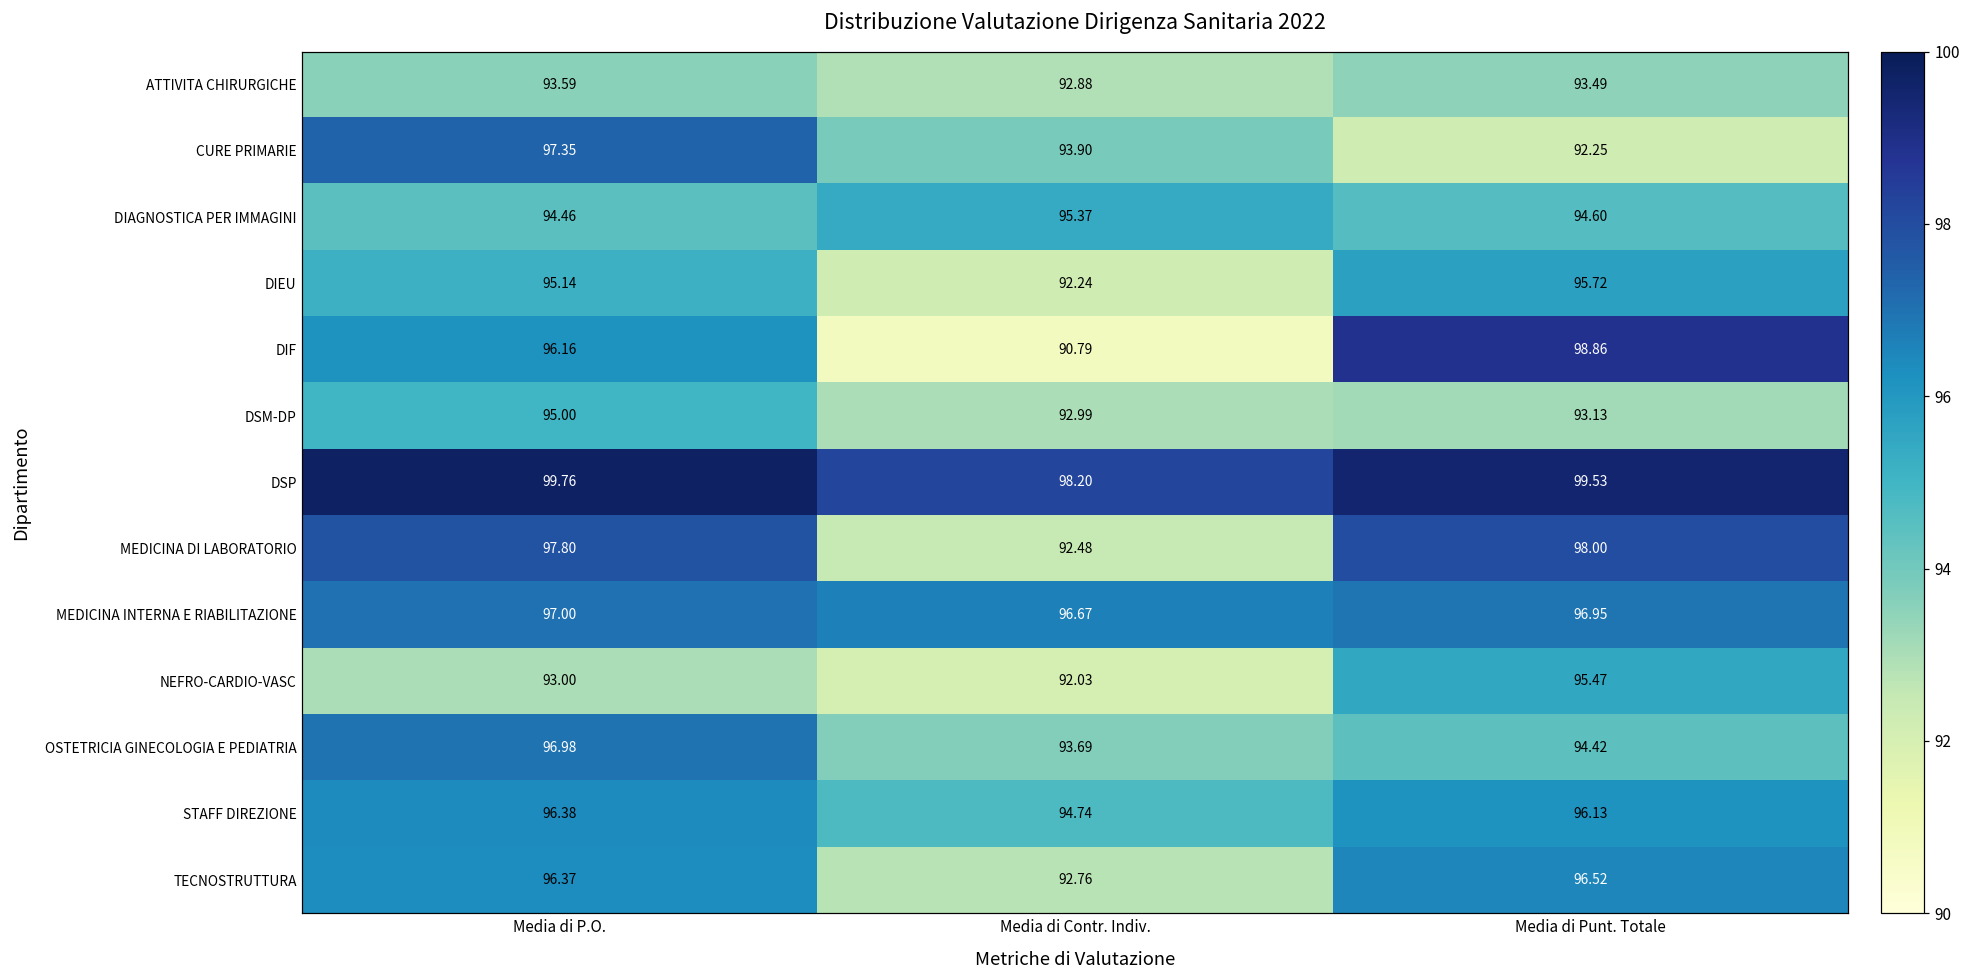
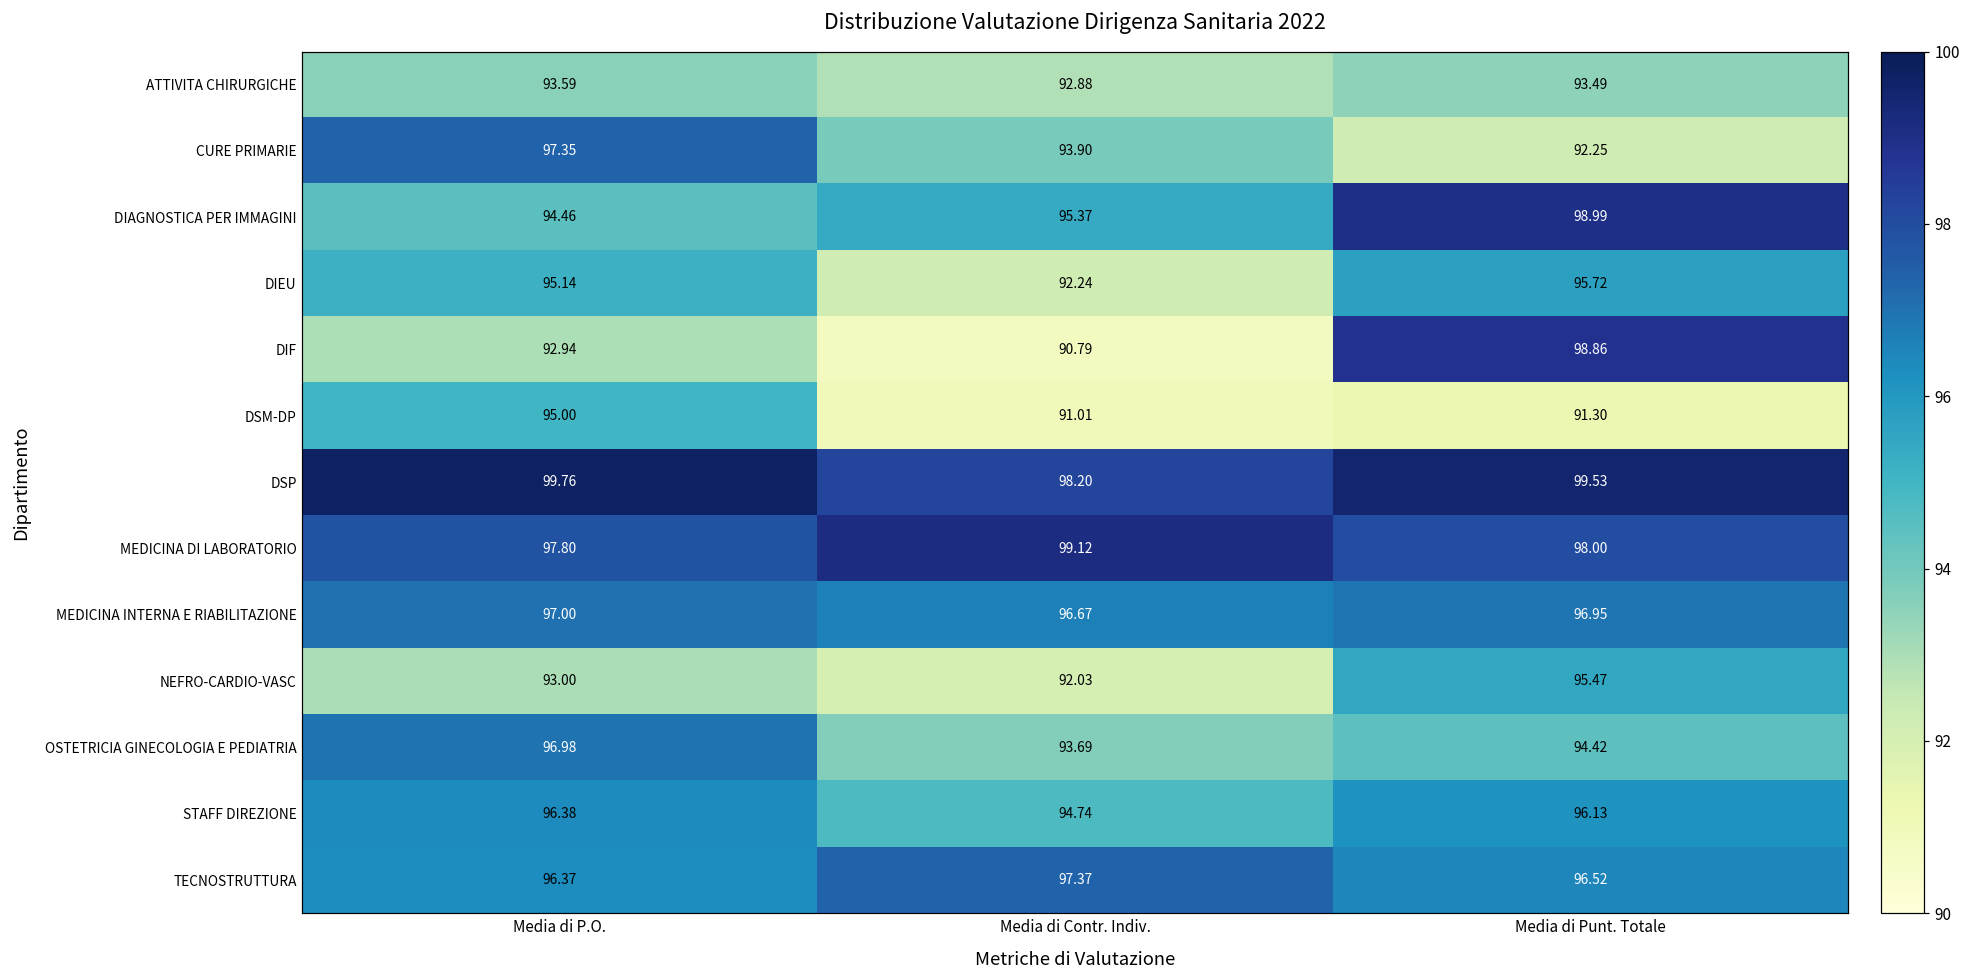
  {
    "ATTIVITA CHIRURGICHE": {
      "Media di P.O.": 93.59,
      "Media di Contr. Indiv.": 92.88,
      "Media di Punt. Totale": 93.49
    },
    "CURE PRIMARIE": {
      "Media di P.O.": 97.35,
      "Media di Contr. Indiv.": 93.90,
      "Media di Punt. Totale": 92.25
    },
    "DIAGNOSTICA PER IMMAGINI": {
      "Media di P.O.": 94.46,
      "Media di Contr. Indiv.": 95.37,
-     "Media di Punt. Totale": 94.60
+     "Media di Punt. Totale": 98.99
    },
    "DIEU": {
      "Media di P.O.": 95.14,
      "Media di Contr. Indiv.": 92.24,
      "Media di Punt. Totale": 95.72
    },
    "DIF": {
-     "Media di P.O.": 96.16,
+     "Media di P.O.": 92.94,
      "Media di Contr. Indiv.": 90.79,
      "Media di Punt. Totale": 98.86
    },
    "DSM-DP": {
      "Media di P.O.": 95.00,
-     "Media di Contr. Indiv.": 92.99,
-     "Media di Punt. Totale": 93.13
+     "Media di Contr. Indiv.": 91.01,
+     "Media di Punt. Totale": 91.30
    },
    "DSP": {
      "Media di P.O.": 99.76,
      "Media di Contr. Indiv.": 98.20,
      "Media di Punt. Totale": 99.53
    },
    "MEDICINA DI LABORATORIO": {
      "Media di P.O.": 97.80,
-     "Media di Contr. Indiv.": 92.48,
+     "Media di Contr. Indiv.": 99.12,
      "Media di Punt. Totale": 98.00
    },
    "MEDICINA INTERNA E RIABILITAZIONE": {
      "Media di P.O.": 97.00,
      "Media di Contr. Indiv.": 96.67,
      "Media di Punt. Totale": 96.95
    },
    "NEFRO-CARDIO-VASC": {
      "Media di P.O.": 93.00,
      "Media di Contr. Indiv.": 92.03,
      "Media di Punt. Totale": 95.47
    },
    "OSTETRICIA GINECOLOGIA E PEDIATRIA": {
      "Media di P.O.": 96.98,
      "Media di Contr. Indiv.": 93.69,
      "Media di Punt. Totale": 94.42
    },
    "STAFF DIREZIONE": {
      "Media di P.O.": 96.38,
      "Media di Contr. Indiv.": 94.74,
      "Media di Punt. Totale": 96.13
    },
    "TECNOSTRUTTURA": {
      "Media di P.O.": 96.37,
-     "Media di Contr. Indiv.": 92.76,
+     "Media di Contr. Indiv.": 97.37,
      "Media di Punt. Totale": 96.52
    }
  }
